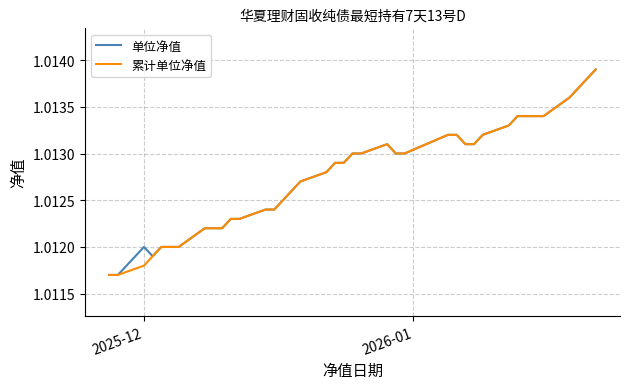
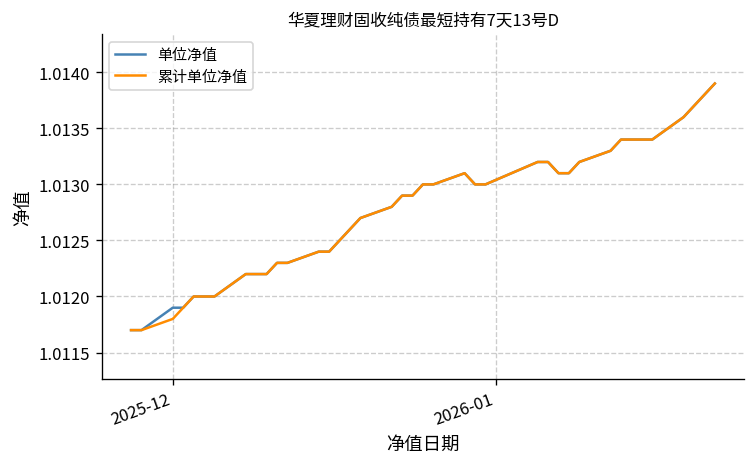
  {
    "单位净值": {
-     "2025-12": 1.0120
+     "2025-12": 1.0119
    },
    "累计单位净值": {
      "2025-12": 1.0118
    }
  }
